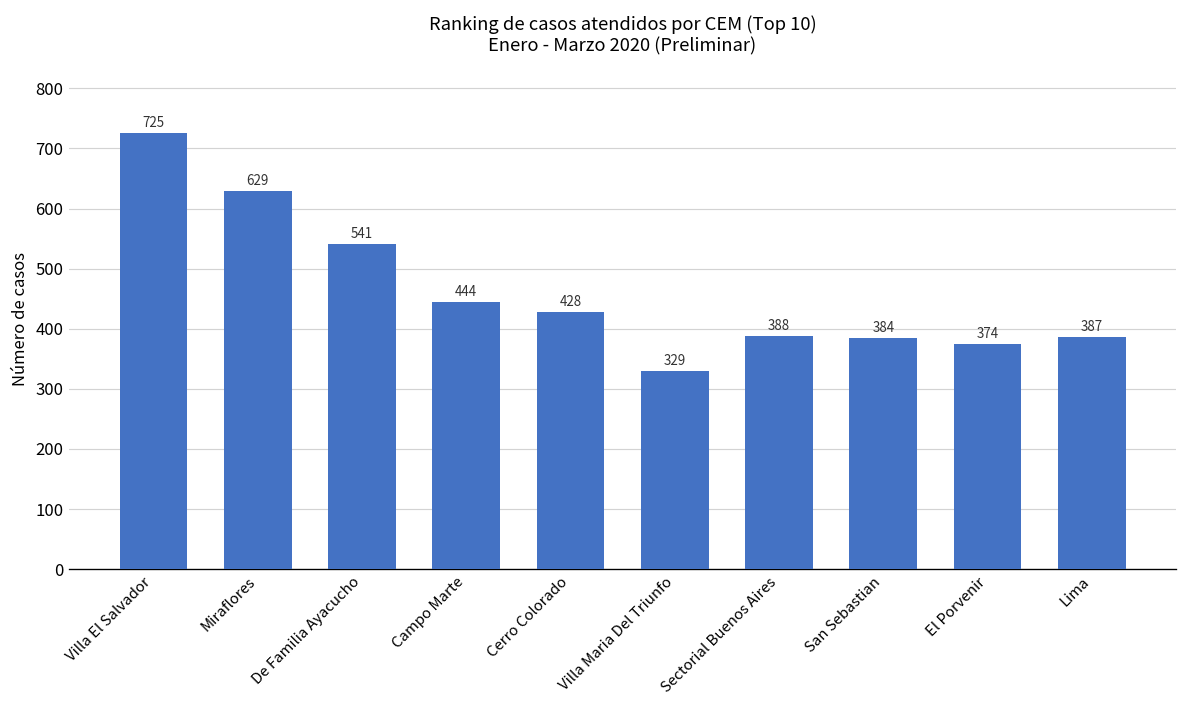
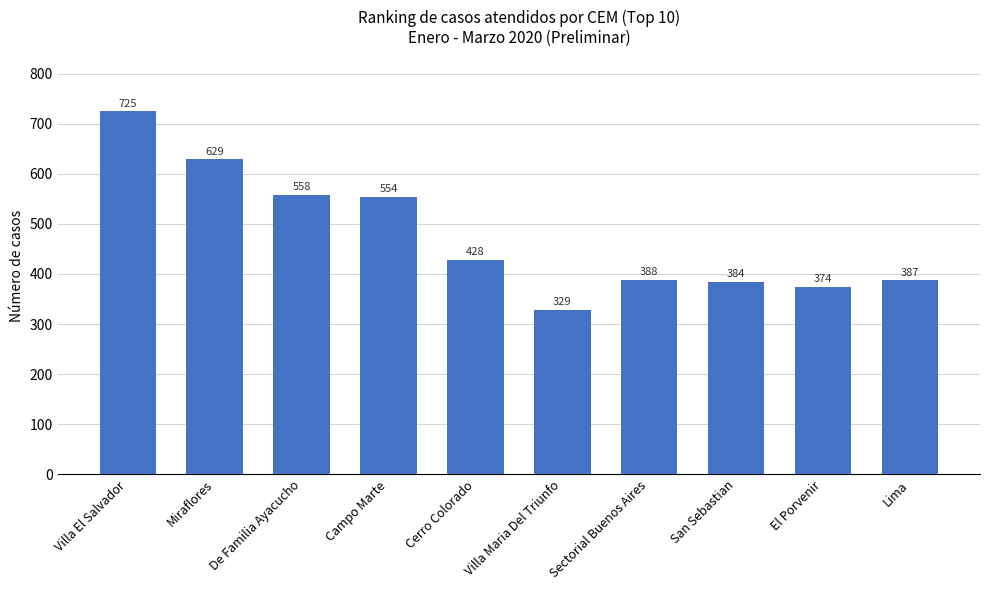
  {
    "Villa El Salvador": 725,
    "Miraflores": 629,
-   "De Familia Ayacucho": 541,
-   "Campo Marte": 444,
+   "De Familia Ayacucho": 558,
+   "Campo Marte": 554,
    "Cerro Colorado": 428,
    "Villa Maria Del Triunfo": 329,
    "Sectorial Buenos Aires": 388,
    "San Sebastian": 384,
    "El Porvenir": 374,
    "Lima": 387
  }
